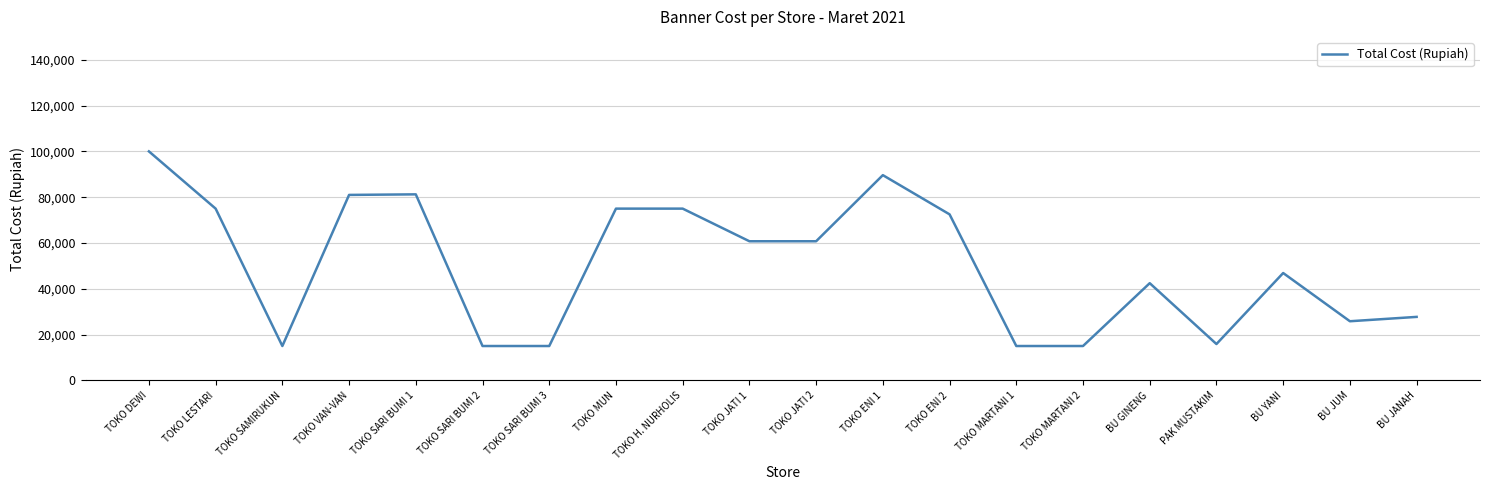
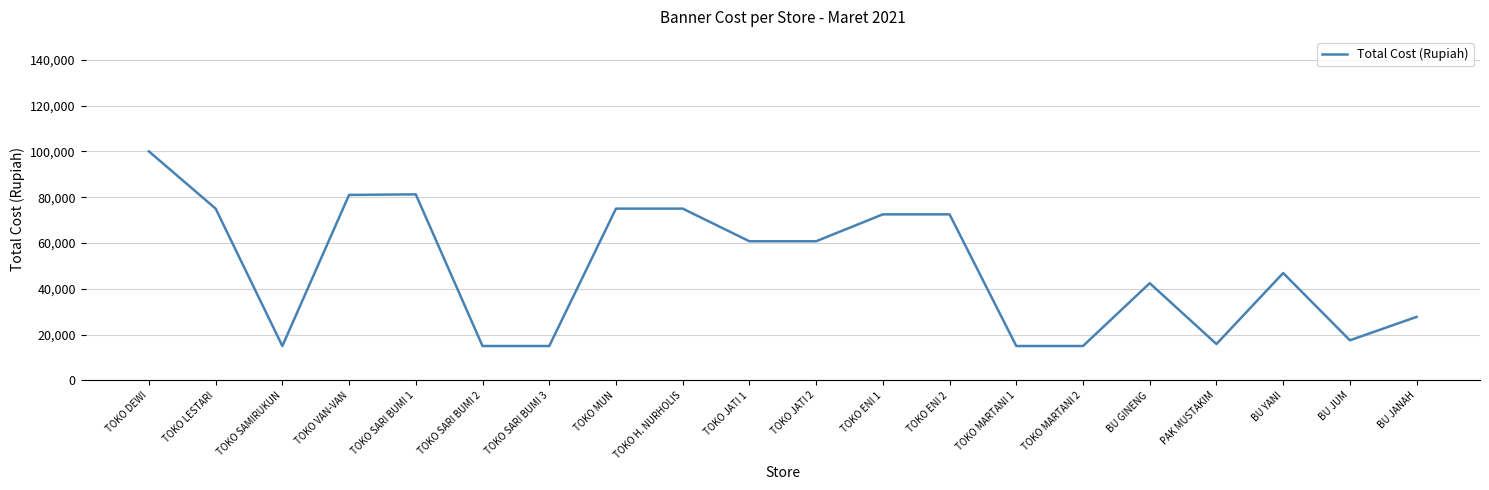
  {
    "TOKO DEWI": "100,000",
    "TOKO LESTARI": "75,000",
    "TOKO SAMIRUKUN": "15,000",
    "TOKO VAN-VAN": "81,000",
    "TOKO SARI BUMI 1": "81,000",
    "TOKO SARI BUMI 2": "15,000",
    "TOKO SARI BUMI 3": "15,000",
    "TOKO MUN": "75,000",
    "TOKO H. NURHOLIS": "75,000",
    "TOKO JATI 1": "61,000",
    "TOKO JATI 2": "61,000",
-   "TOKO ENI 1": "90,000",
+   "TOKO ENI 1": "73,000",
    "TOKO ENI 2": "73,000",
    "TOKO MARTANI 1": "15,000",
    "TOKO MARTANI 2": "15,000",
    "BU GINENG": "42,000",
    "PAK MUSTAKIM": "16,000",
    "BU YANI": "47,000",
-   "BU JUM": "26,000",
+   "BU JUM": "18,000",
    "BU JANAH": "28,000"
  }
